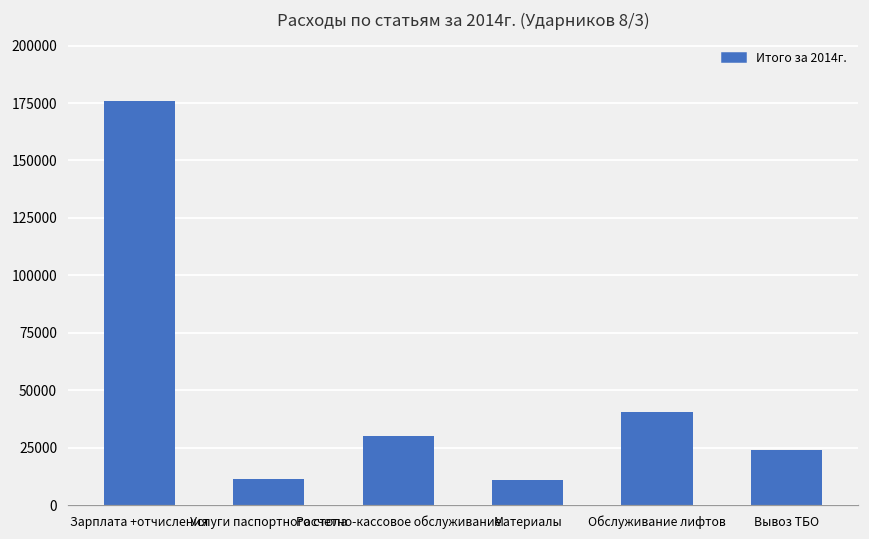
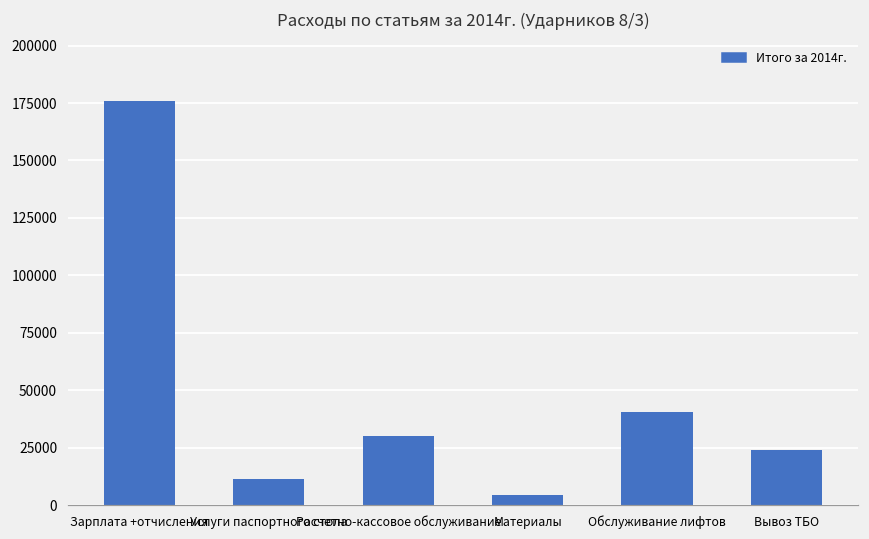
  {
    "Зарплата +отчисления": 176000,
-   "Материалы": 11000,
+   "Материалы": 4000,
    "Обслуживание лифтов": 41000,
    "Вывоз ТБО": 24000
  }
